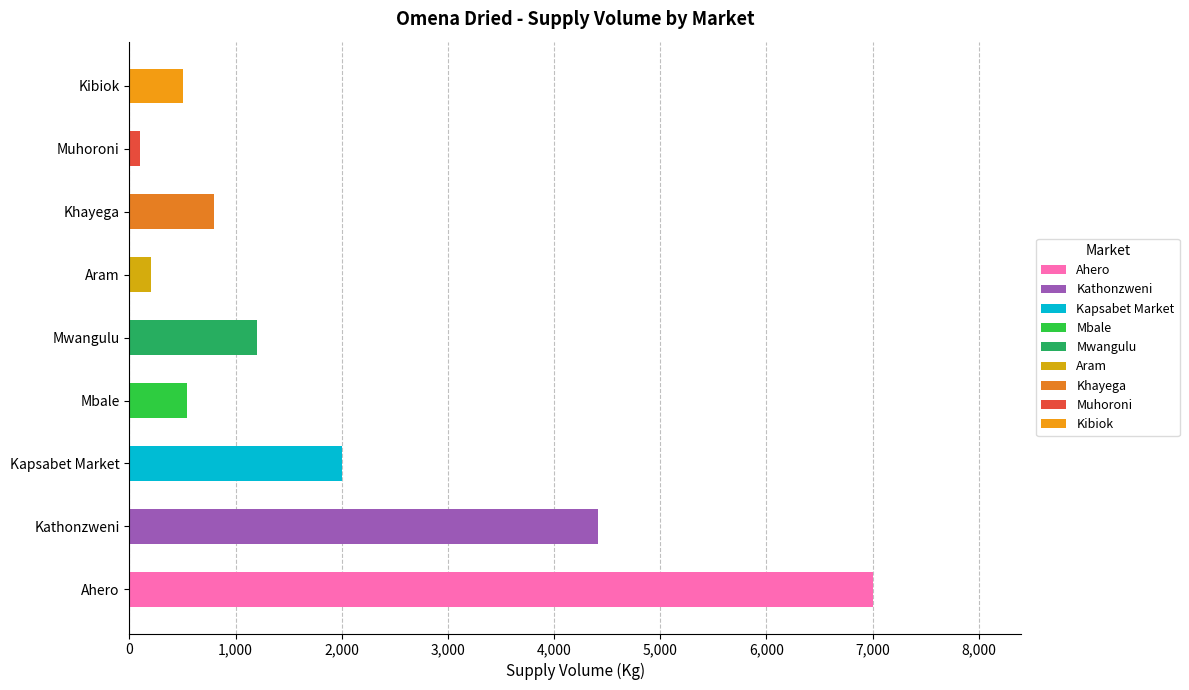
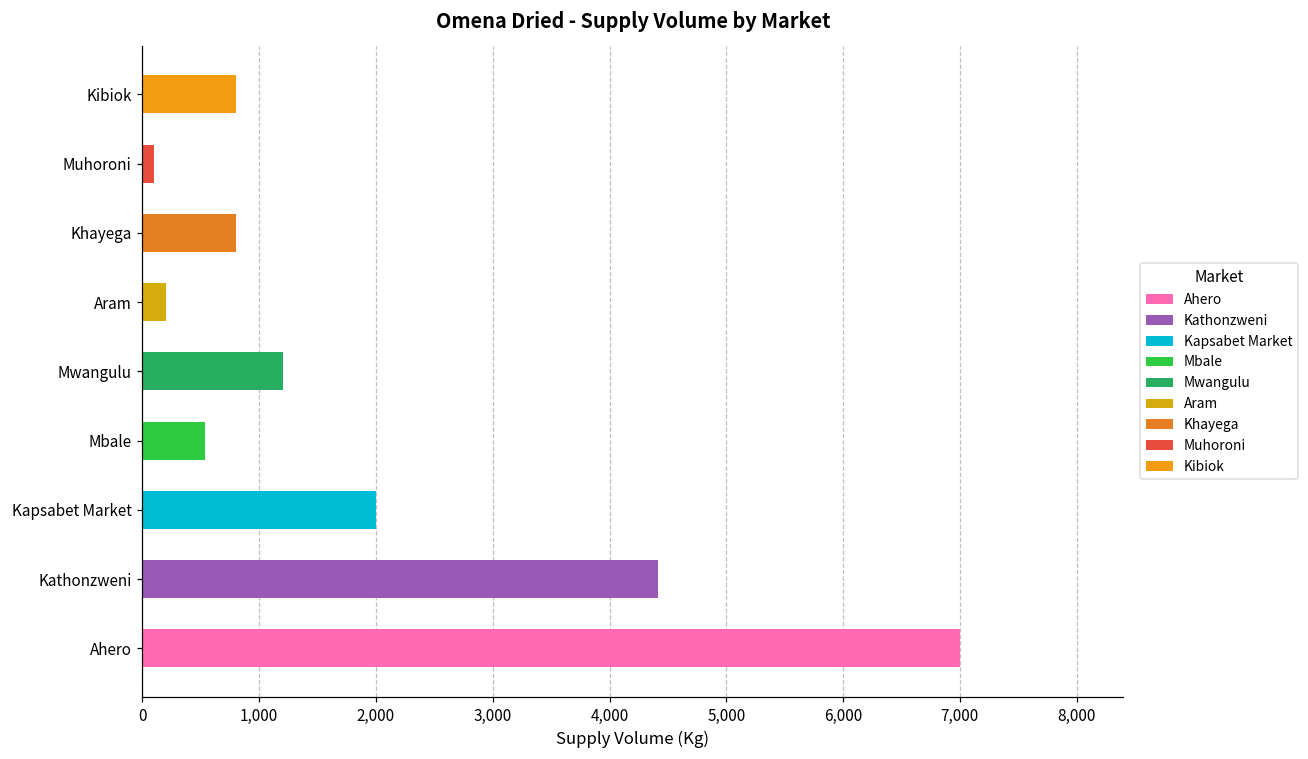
  {
-   "Kibiok": "500",
+   "Kibiok": "800",
    "Muhoroni": "100",
    "Khayega": "800",
    "Aram": "200",
    "Mwangulu": "1,200",
    "Mbale": "540",
    "Kapsabet Market": "2,000",
    "Kathonzweni": "4,420",
    "Ahero": "7,000"
  }
